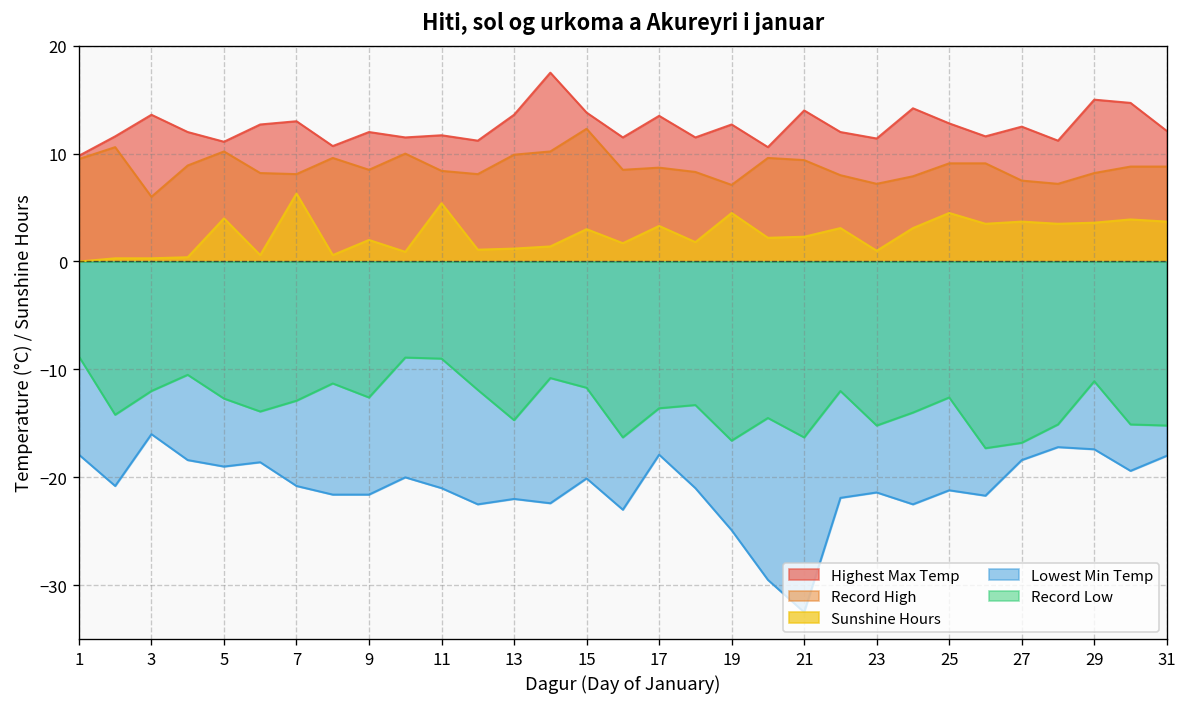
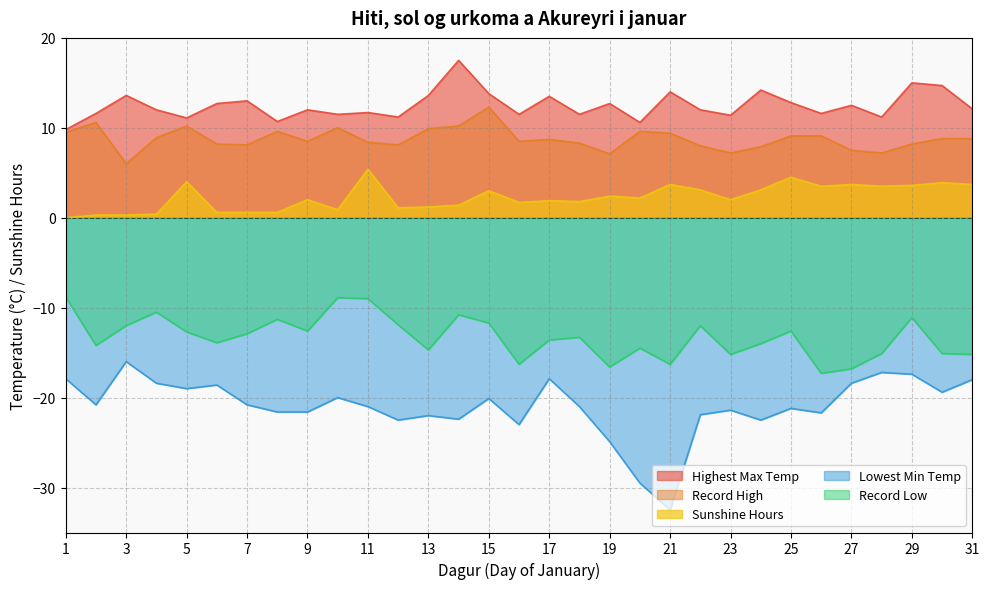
  {
    "Sunshine Hours": {
      "3": 0,
      "5": 4,
-     "7": 6,
+     "7": 1,
      "9": 2,
      "11": 5,
      "13": 1,
      "15": 3,
-     "17": 3,
-     "19": 5,
-     "21": 2,
-     "23": 1,
+     "17": 2,
+     "19": 2,
+     "21": 4,
+     "23": 2,
      "25": 5,
      "27": 4,
      "29": 4,
      "31": 4
    }
  }
